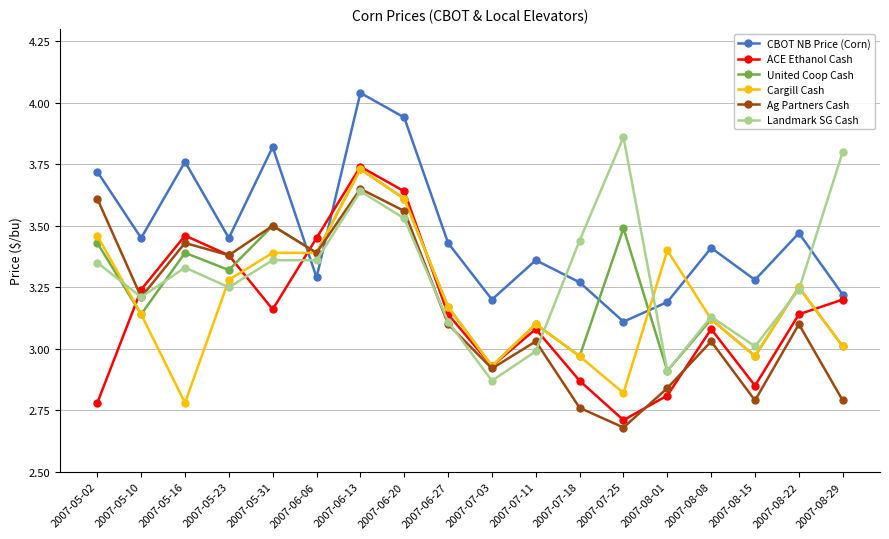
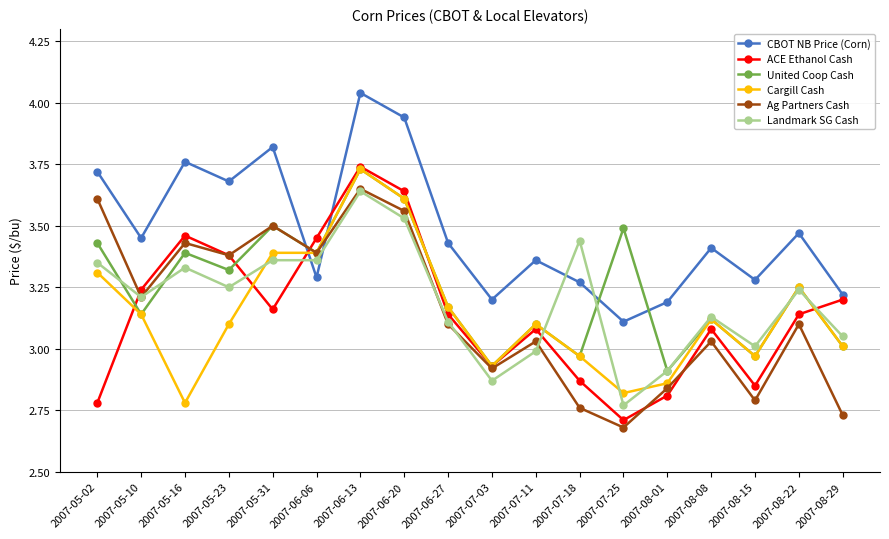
  {
    "CBOT NB Price (Corn)": {
      "2007-05-02": 3.72,
      "2007-05-10": 3.45,
      "2007-05-16": 3.76,
-     "2007-05-23": 3.45,
+     "2007-05-23": 3.68,
      "2007-05-31": 3.82,
      "2007-06-06": 3.29,
      "2007-06-13": 4.04,
      "2007-06-20": 3.94,
      "2007-06-27": 3.43,
      "2007-07-03": 3.20,
      "2007-07-11": 3.36,
      "2007-07-18": 3.27,
      "2007-07-25": 3.11,
      "2007-08-01": 3.19,
      "2007-08-08": 3.41,
      "2007-08-15": 3.28,
      "2007-08-22": 3.47,
      "2007-08-29": 3.22
    },
    "ACE Ethanol Cash": {
      "2007-05-02": 2.78,
      "2007-05-10": 3.24,
      "2007-05-16": 3.46,
      "2007-05-31": 3.16,
      "2007-06-06": 3.45,
      "2007-06-20": 3.64,
      "2007-06-27": 3.14,
      "2007-07-11": 3.08,
      "2007-07-18": 2.87,
      "2007-07-25": 2.71,
      "2007-08-01": 2.81,
      "2007-08-08": 3.08,
      "2007-08-15": 2.85,
      "2007-08-22": 3.14,
      "2007-08-29": 3.20
    },
    "United Coop Cash": {
      "2007-05-02": 3.43,
      "2007-05-16": 3.39,
      "2007-05-23": 3.32,
      "2007-07-25": 3.49
    },
    "Cargill Cash": {
-     "2007-05-02": 3.46,
+     "2007-05-02": 3.31,
      "2007-05-16": 2.78,
-     "2007-05-23": 3.28,
+     "2007-05-23": 3.10,
      "2007-05-31": 3.39,
      "2007-07-25": 2.82,
-     "2007-08-01": 3.40
+     "2007-08-01": 2.86
    },
    "Ag Partners Cash": {
      "2007-05-02": 3.61,
      "2007-05-16": 3.43,
      "2007-06-20": 3.56,
      "2007-07-11": 3.03,
      "2007-07-18": 2.76,
      "2007-07-25": 2.68,
      "2007-08-01": 2.84,
      "2007-08-08": 3.03,
      "2007-08-15": 2.79,
      "2007-08-22": 3.10,
-     "2007-08-29": 2.79
+     "2007-08-29": 2.73
    },
    "Landmark SG Cash": {
      "2007-05-02": 3.35,
      "2007-05-16": 3.33,
      "2007-05-23": 3.25,
      "2007-05-31": 3.36,
      "2007-06-06": 3.36,
      "2007-06-20": 3.53,
      "2007-07-03": 2.87,
      "2007-07-11": 2.99,
      "2007-07-18": 3.44,
-     "2007-07-25": 3.86,
+     "2007-07-25": 2.77,
      "2007-08-15": 3.01,
-     "2007-08-29": 3.80
+     "2007-08-29": 3.05
    }
  }
